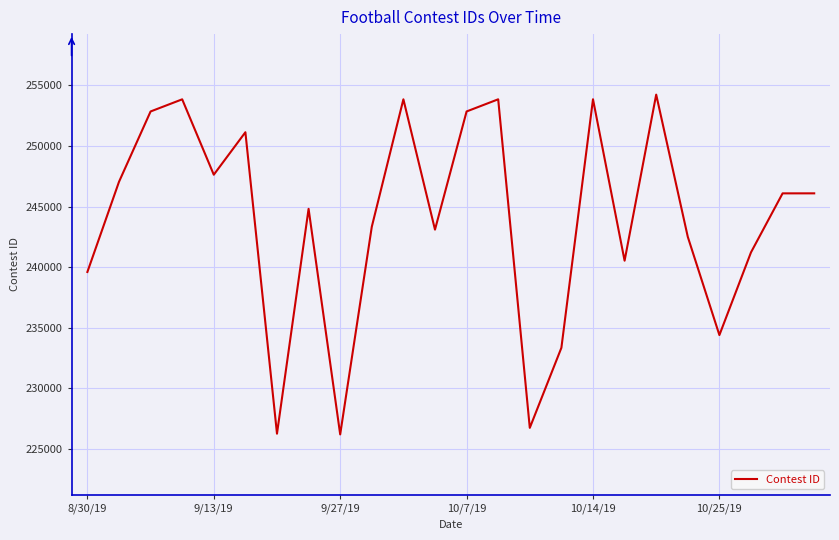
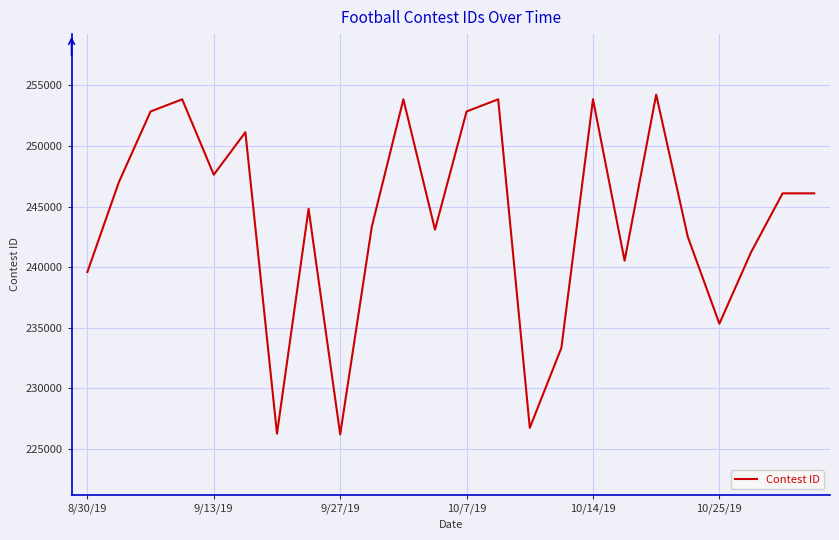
  {
    "8/30/19": 239600,
    "9/13/19": 247600,
    "9/27/19": 226200,
-   "10/25/19": 234400
+   "10/25/19": 235300
  }
